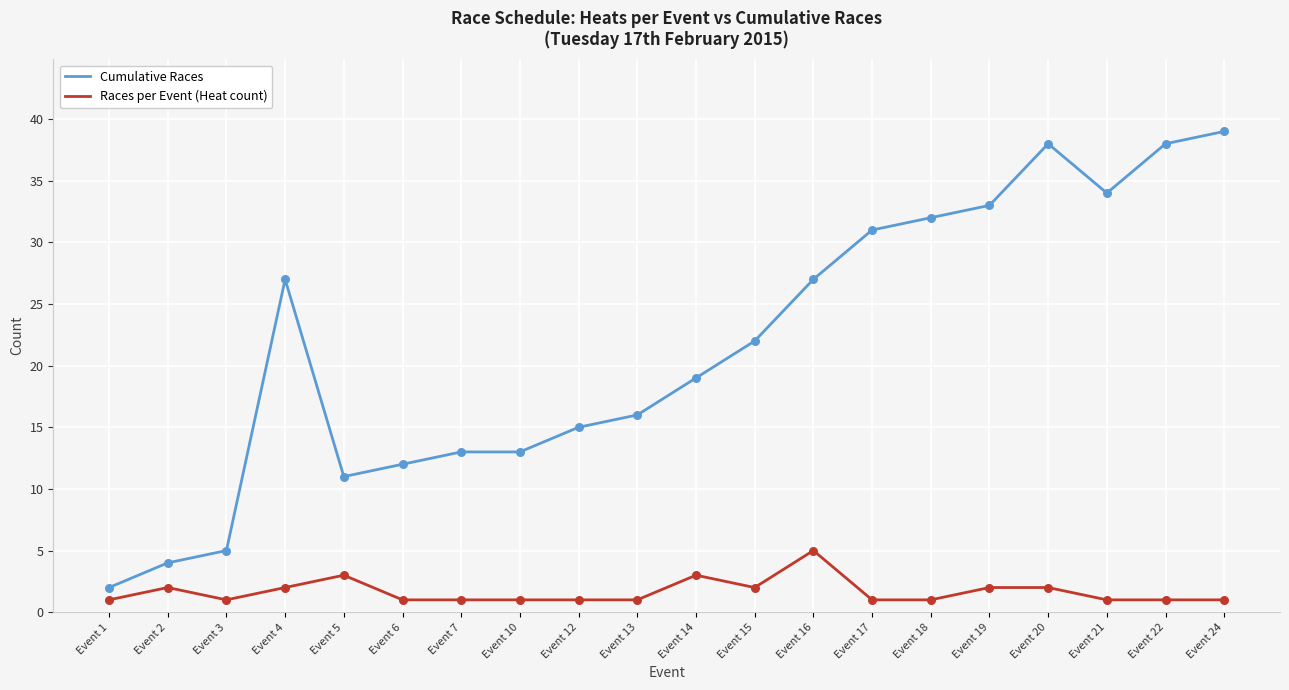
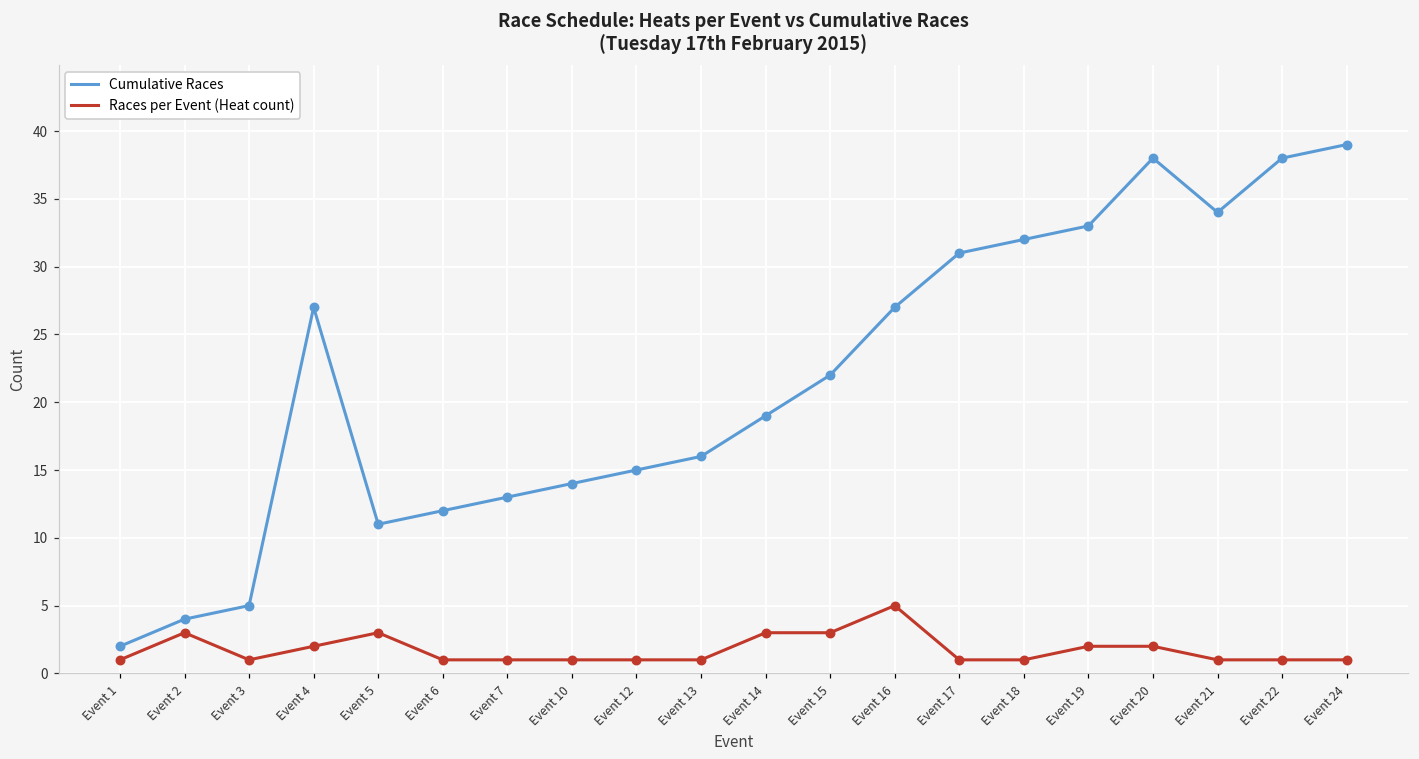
  {
    "Cumulative Races": {
      "Event 1": 2,
      "Event 2": 4,
      "Event 3": 5,
      "Event 4": 27,
      "Event 5": 11,
      "Event 6": 12,
      "Event 7": 13,
-     "Event 10": 13,
+     "Event 10": 14,
      "Event 12": 15,
      "Event 13": 16,
      "Event 14": 19,
      "Event 15": 22,
      "Event 16": 27,
      "Event 17": 31,
      "Event 18": 32,
      "Event 19": 33,
      "Event 20": 38,
      "Event 21": 34,
      "Event 22": 38,
      "Event 24": 39
    },
    "Races per Event (Heat count)": {
      "Event 1": 1,
-     "Event 2": 2,
+     "Event 2": 3,
      "Event 3": 1,
      "Event 4": 2,
      "Event 5": 3,
      "Event 6": 1,
      "Event 7": 1,
      "Event 10": 1,
      "Event 12": 1,
      "Event 13": 1,
      "Event 14": 3,
-     "Event 15": 2,
+     "Event 15": 3,
      "Event 16": 5,
      "Event 17": 1,
      "Event 18": 1,
      "Event 19": 2,
      "Event 20": 2,
      "Event 21": 1,
      "Event 22": 1,
      "Event 24": 1
    }
  }
